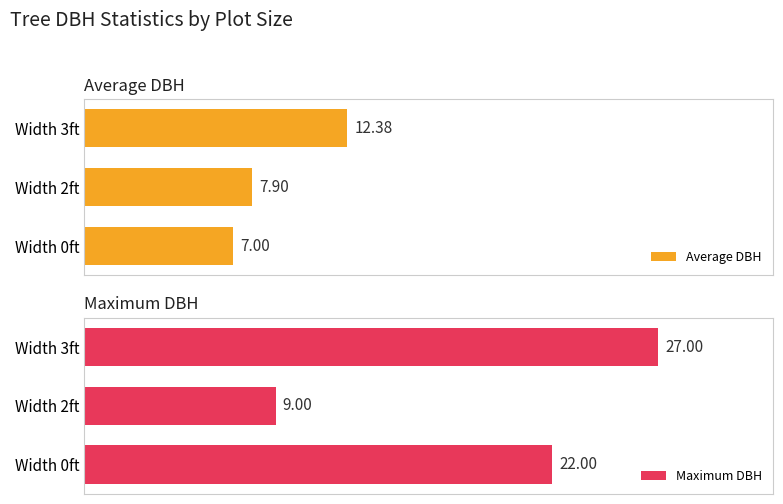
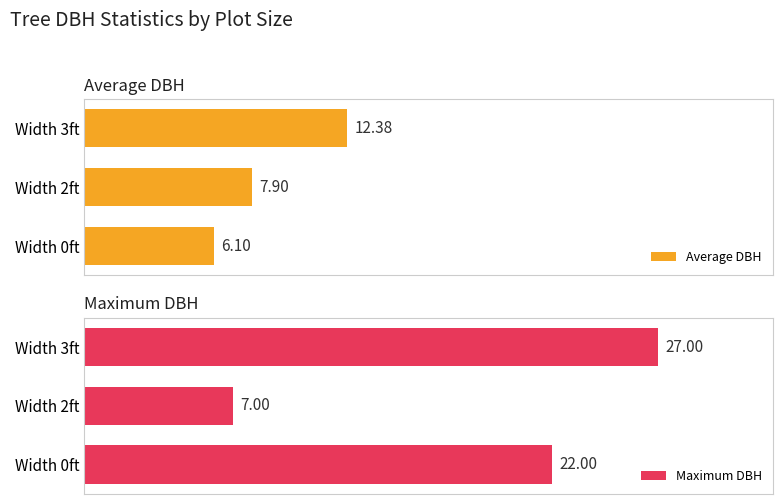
  {
    "Average DBH": {
      "Width 3ft": 12.38,
      "Width 2ft": 7.90,
-     "Width 0ft": 7.00
+     "Width 0ft": 6.10
    },
    "Maximum DBH": {
      "Width 3ft": 27.00,
-     "Width 2ft": 9.00,
+     "Width 2ft": 7.00,
      "Width 0ft": 22.00
    }
  }
